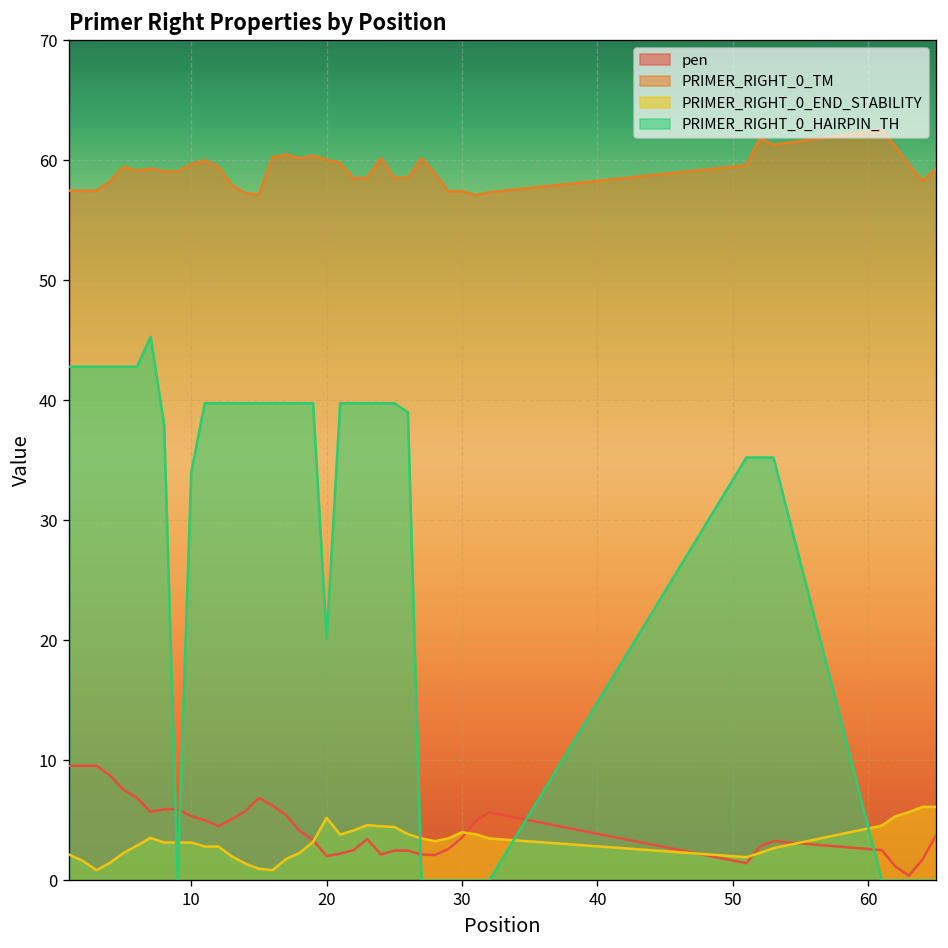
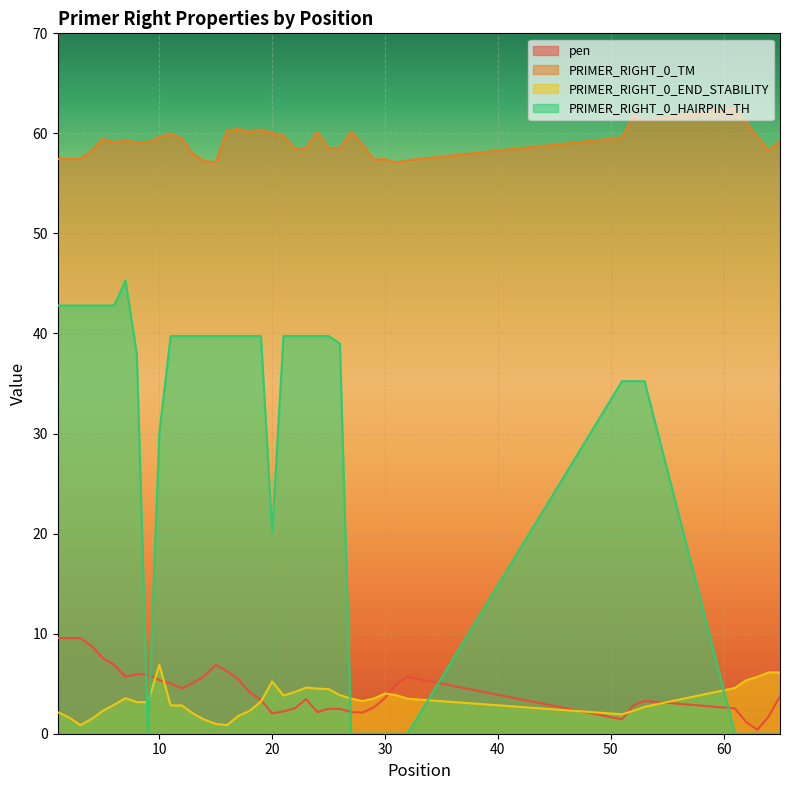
  {
    "PRIMER_RIGHT_0_END_STABILITY": {
-     "10": 3.2,
+     "10": 6.9,
      "20": 5.2,
      "30": 4.0
    },
    "PRIMER_RIGHT_0_HAIRPIN_TH": {
-     "10": 34.0,
+     "10": 30.0,
      "20": 20.1,
      "30": 0.0
    }
  }
